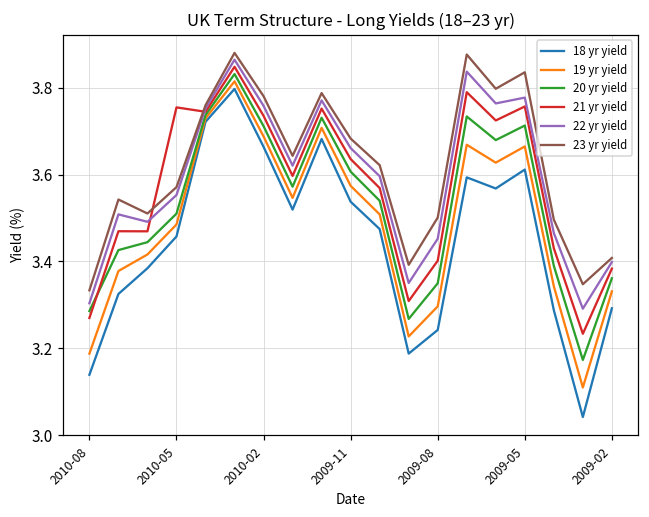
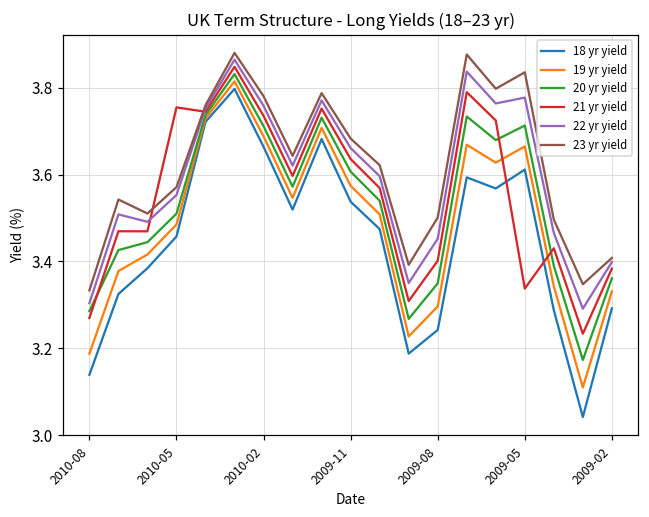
  {
    "18 yr yield": {
      "2010-08": 3.14,
      "2010-05": 3.46,
      "2010-02": 3.66,
      "2009-11": 3.54,
      "2009-08": 3.24,
      "2009-05": 3.61,
      "2009-02": 3.29
    },
    "19 yr yield": {
      "2010-08": 3.19,
      "2010-05": 3.49,
      "2010-02": 3.69,
      "2009-11": 3.57,
      "2009-08": 3.30,
      "2009-05": 3.66,
      "2009-02": 3.33
    },
    "20 yr yield": {
      "2010-08": 3.29,
      "2010-05": 3.51,
      "2010-02": 3.71,
      "2009-11": 3.61,
      "2009-08": 3.35,
      "2009-05": 3.71,
      "2009-02": 3.36
    },
    "21 yr yield": {
      "2010-08": 3.27,
      "2010-05": 3.75,
      "2010-02": 3.74,
      "2009-11": 3.64,
      "2009-08": 3.40,
-     "2009-05": 3.76,
+     "2009-05": 3.34,
      "2009-02": 3.38
    },
    "22 yr yield": {
      "2010-08": 3.30,
      "2010-05": 3.55,
      "2010-02": 3.76,
      "2009-11": 3.66,
      "2009-08": 3.45,
      "2009-05": 3.78,
      "2009-02": 3.40
    },
    "23 yr yield": {
      "2010-08": 3.33,
      "2010-05": 3.57,
      "2010-02": 3.78,
      "2009-11": 3.68,
      "2009-08": 3.50,
      "2009-05": 3.84,
      "2009-02": 3.41
    }
  }
